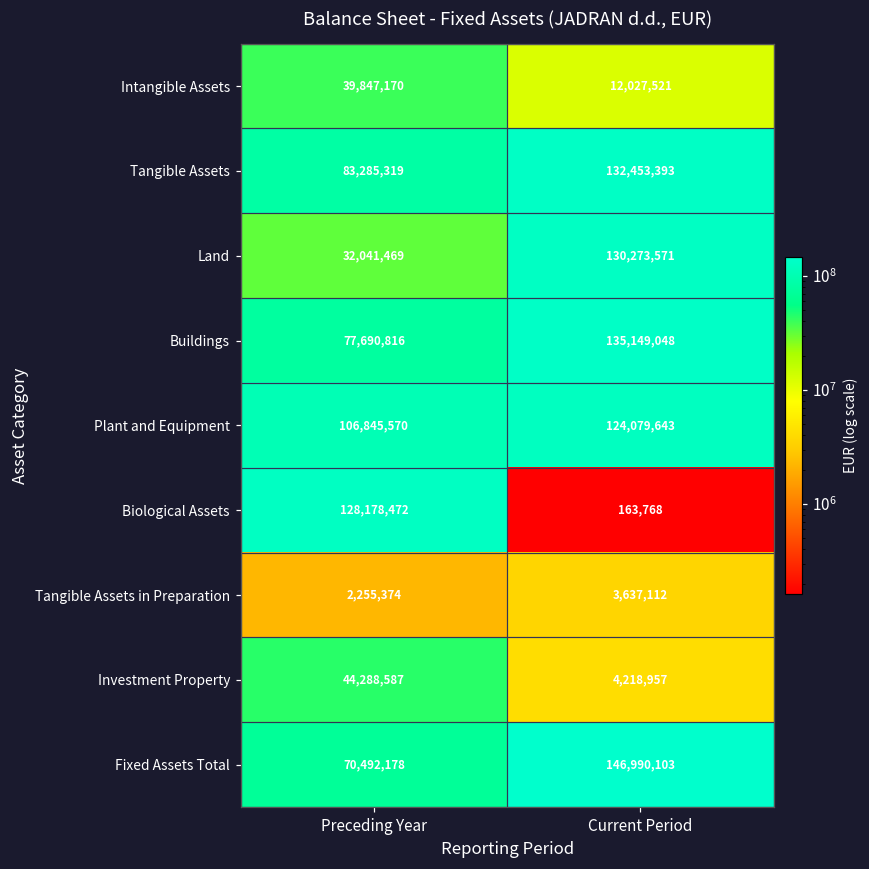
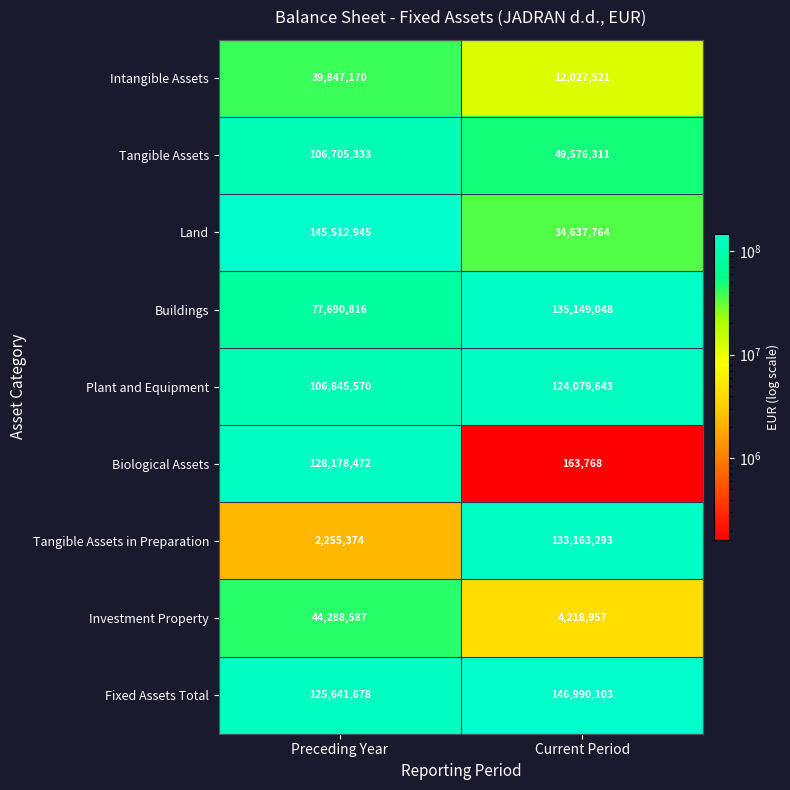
  {
    "Intangible Assets": {
      "Preceding Year": "39,847,170",
      "Current Period": "12,027,521"
    },
    "Tangible Assets": {
-     "Preceding Year": "83,285,319",
-     "Current Period": "132,453,393"
+     "Preceding Year": "106,705,333",
+     "Current Period": "49,576,311"
    },
    "Land": {
-     "Preceding Year": "32,041,469",
-     "Current Period": "130,273,571"
+     "Preceding Year": "145,512,945",
+     "Current Period": "34,637,764"
    },
    "Buildings": {
      "Preceding Year": "77,690,816",
      "Current Period": "135,149,048"
    },
    "Plant and Equipment": {
      "Preceding Year": "106,845,570",
      "Current Period": "124,079,643"
    },
    "Biological Assets": {
      "Preceding Year": "128,178,472",
      "Current Period": "163,768"
    },
    "Tangible Assets in Preparation": {
      "Preceding Year": "2,255,374",
-     "Current Period": "3,637,112"
+     "Current Period": "133,163,293"
    },
    "Investment Property": {
      "Preceding Year": "44,288,587",
      "Current Period": "4,218,957"
    },
    "Fixed Assets Total": {
-     "Preceding Year": "70,492,178",
+     "Preceding Year": "125,641,678",
      "Current Period": "146,990,103"
    }
  }
